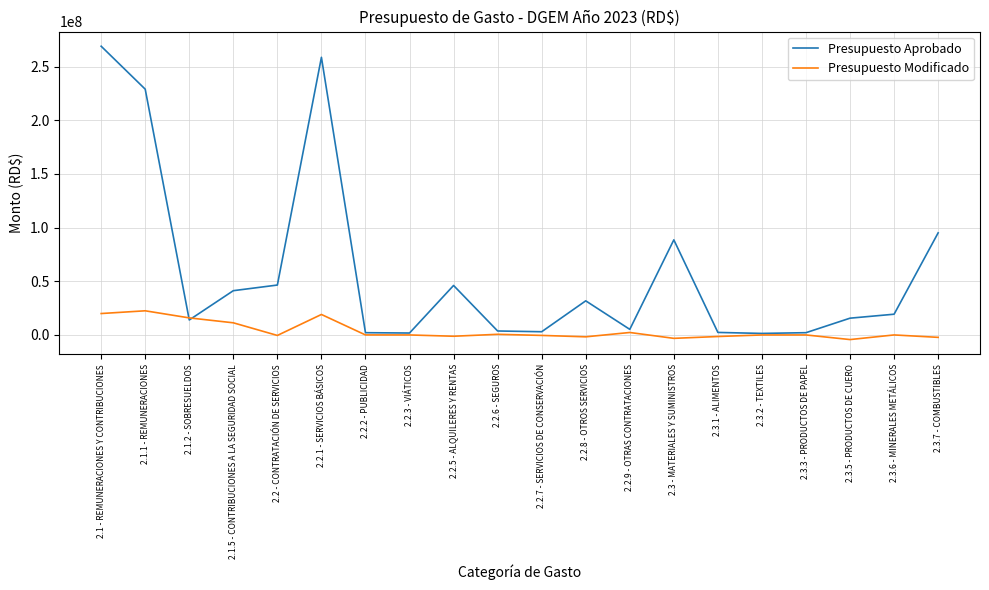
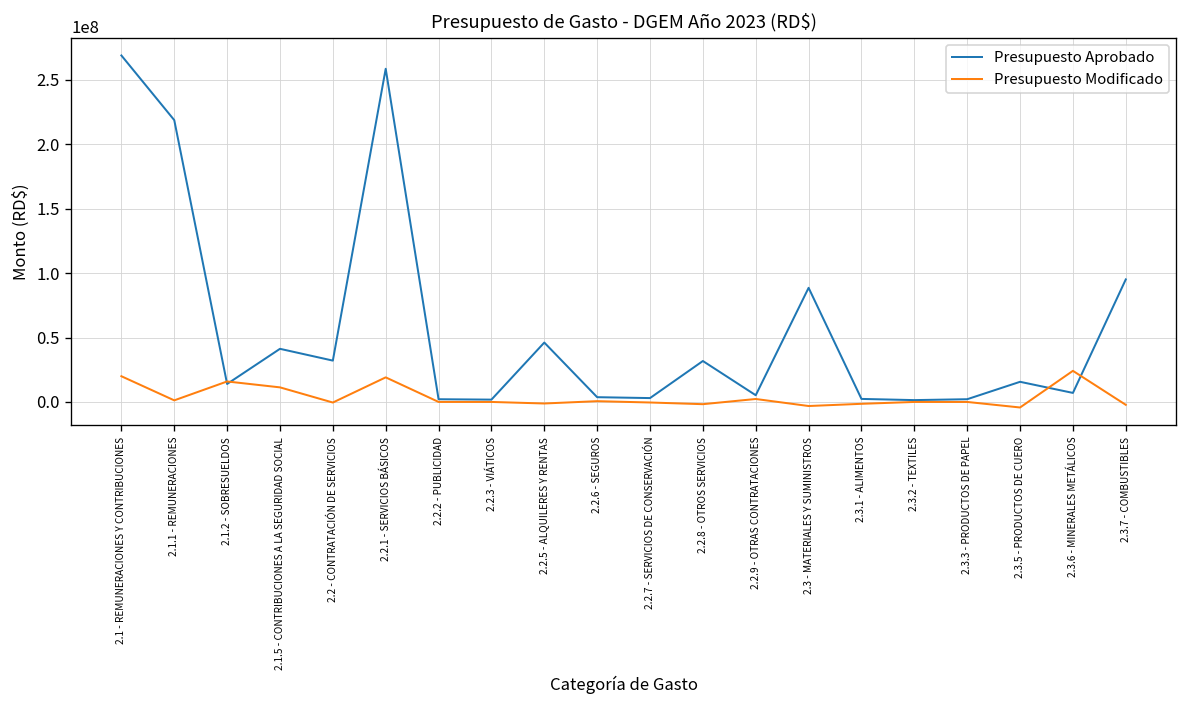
  {
    "Presupuesto Aprobado": {
      "2.1 - REMUNERACIONES Y CONTRIBUCIONES": 269000000,
-     "2.1.1 - REMUNERACIONES": 229000000,
+     "2.1.1 - REMUNERACIONES": 219000000,
      "2.1.5 - CONTRIBUCIONES A LA SEGURIDAD SOCIAL": 41000000,
-     "2.2 - CONTRATACIÓN DE SERVICIOS": 46000000,
+     "2.2 - CONTRATACIÓN DE SERVICIOS": 32000000,
      "2.2.1 - SERVICIOS BÁSICOS": 259000000,
      "2.2.5 - ALQUILERES Y RENTAS": 46000000,
      "2.2.6 - SEGUROS": 4000000,
      "2.2.7 - SERVICIOS DE CONSERVACIÓN": 3000000,
      "2.2.8 - OTROS SERVICIOS": 32000000,
      "2.2.9 - OTRAS CONTRATACIONES": 5000000,
      "2.3 - MATERIALES Y SUMINISTROS": 89000000,
      "2.3.1 - ALIMENTOS": 2000000,
      "2.3.5 - PRODUCTOS DE CUERO": 16000000,
-     "2.3.6 - MINERALES METÁLICOS": 19000000,
+     "2.3.6 - MINERALES METÁLICOS": 7000000,
      "2.3.7 - COMBUSTIBLES": 95000000
    },
    "Presupuesto Modificado": {
      "2.1 - REMUNERACIONES Y CONTRIBUCIONES": 20000000,
-     "2.1.1 - REMUNERACIONES": 22000000,
+     "2.1.1 - REMUNERACIONES": 1000000,
      "2.1.5 - CONTRIBUCIONES A LA SEGURIDAD SOCIAL": 11000000,
      "2.2 - CONTRATACIÓN DE SERVICIOS": 0,
      "2.2.1 - SERVICIOS BÁSICOS": 19000000,
      "2.2.5 - ALQUILERES Y RENTAS": -1000000,
      "2.2.6 - SEGUROS": 1000000,
      "2.2.7 - SERVICIOS DE CONSERVACIÓN": 0,
      "2.2.8 - OTROS SERVICIOS": -2000000,
      "2.2.9 - OTRAS CONTRATACIONES": 2000000,
      "2.3 - MATERIALES Y SUMINISTROS": -3000000,
      "2.3.1 - ALIMENTOS": -1000000,
      "2.3.5 - PRODUCTOS DE CUERO": -4000000,
-     "2.3.6 - MINERALES METÁLICOS": 0,
+     "2.3.6 - MINERALES METÁLICOS": 24000000,
      "2.3.7 - COMBUSTIBLES": -2000000
    }
  }
